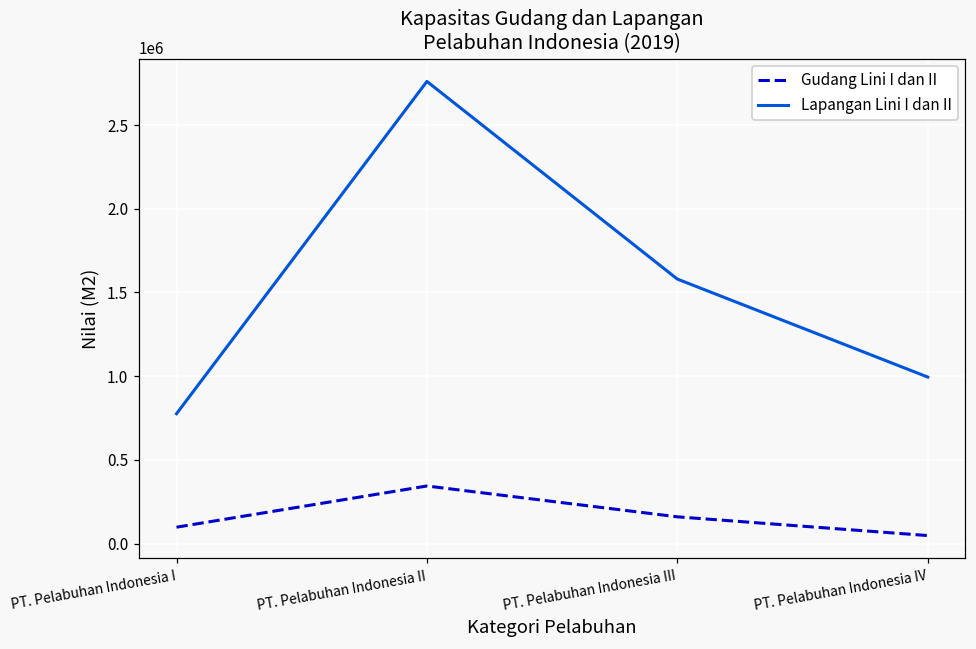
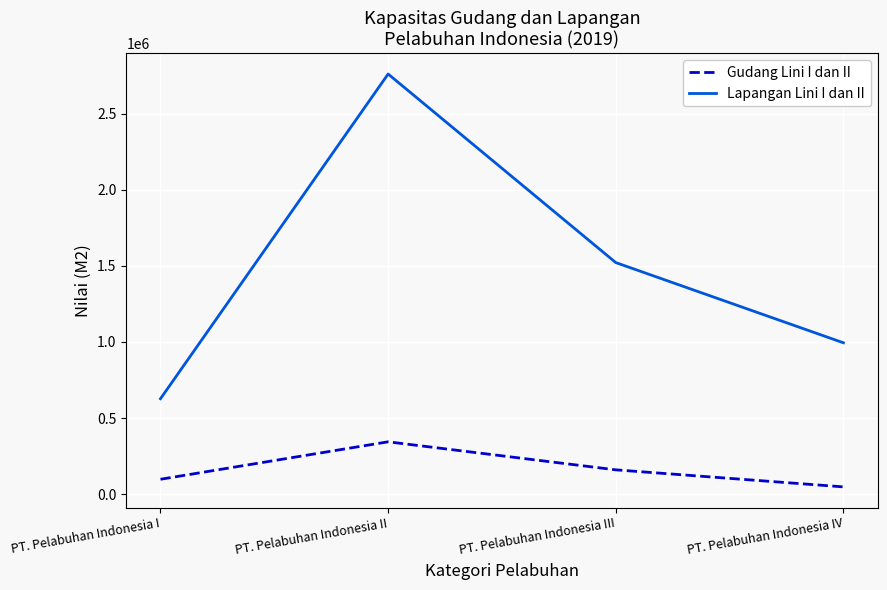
  {
    "Gudang Lini I dan II": {
      "PT. Pelabuhan Indonesia I": 100000,
      "PT. Pelabuhan Indonesia II": 340000,
      "PT. Pelabuhan Indonesia III": 160000,
      "PT. Pelabuhan Indonesia IV": 50000
    },
    "Lapangan Lini I dan II": {
-     "PT. Pelabuhan Indonesia I": 780000,
+     "PT. Pelabuhan Indonesia I": 630000,
      "PT. Pelabuhan Indonesia II": 2760000,
-     "PT. Pelabuhan Indonesia III": 1580000,
+     "PT. Pelabuhan Indonesia III": 1520000,
      "PT. Pelabuhan Indonesia IV": 990000
    }
  }
